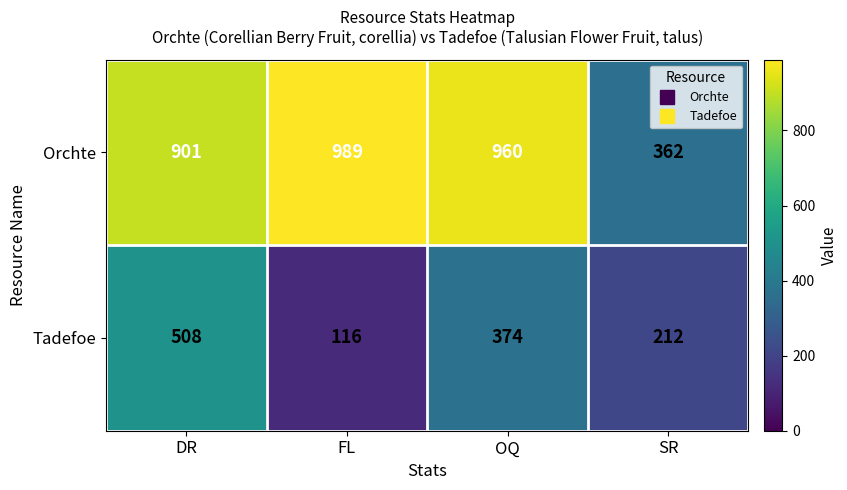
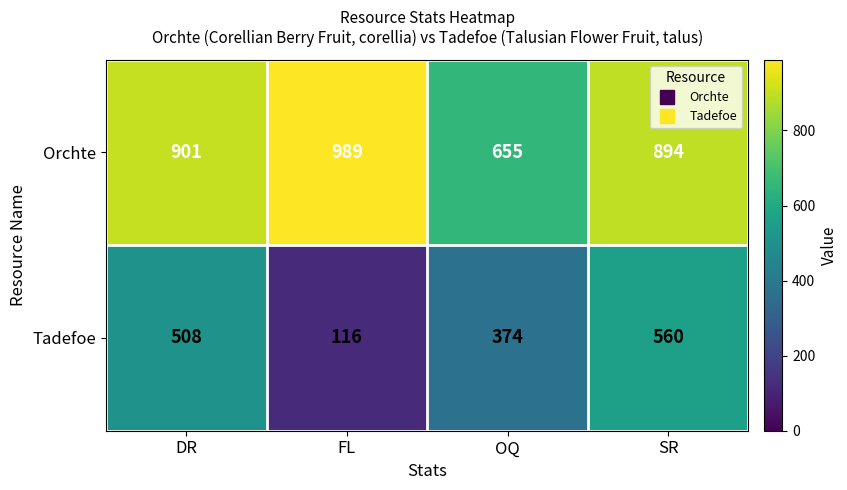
  {
    "Orchte": {
      "DR": 901,
      "FL": 989,
-     "OQ": 960,
-     "SR": 362
+     "OQ": 655,
+     "SR": 894
    },
    "Tadefoe": {
      "DR": 508,
      "FL": 116,
      "OQ": 374,
-     "SR": 212
+     "SR": 560
    }
  }
